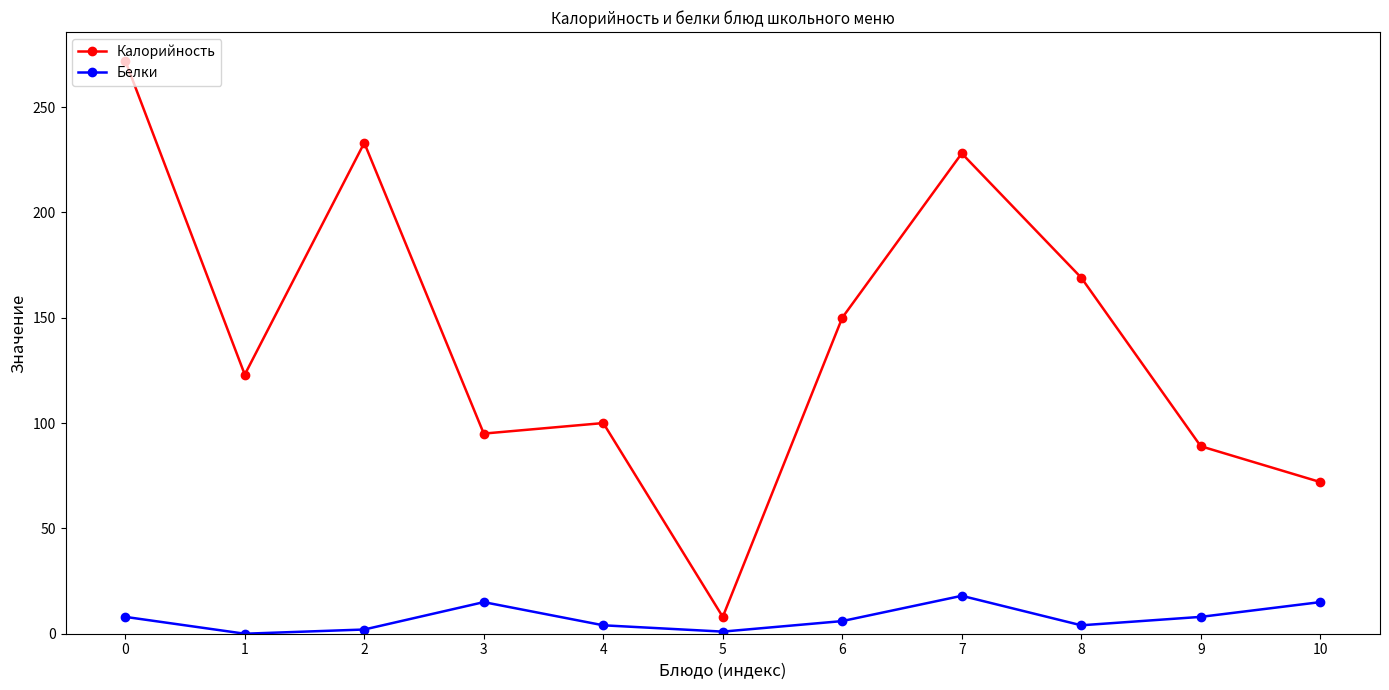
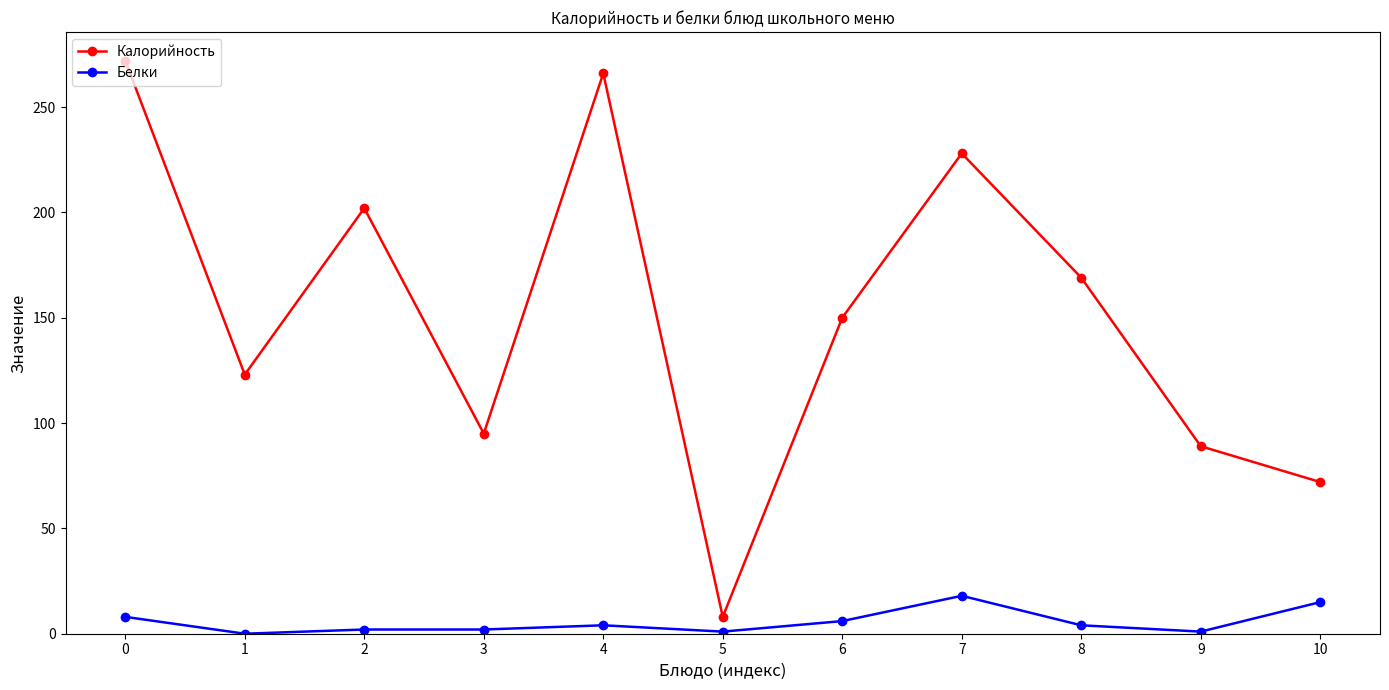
  {
    "Калорийность": {
      "1": 123,
-     "2": 233,
+     "2": 202,
      "3": 95,
-     "4": 100,
+     "4": 266,
      "5": 8,
      "6": 150,
      "7": 228,
      "8": 169,
      "9": 89,
      "10": 72
    },
    "Белки": {
      "0": 8,
      "1": 0,
      "2": 2,
-     "3": 15,
+     "3": 2,
      "4": 4,
      "5": 1,
      "6": 6,
      "7": 18,
      "8": 4,
-     "9": 8,
+     "9": 1,
      "10": 15
    }
  }
